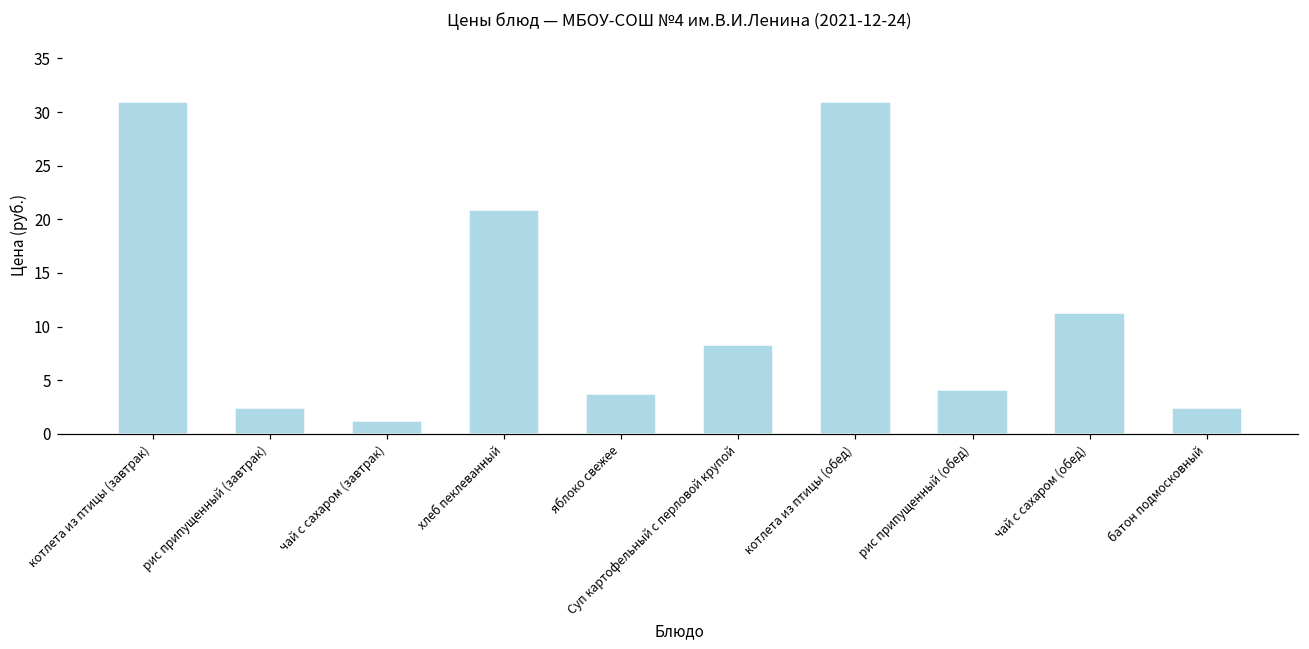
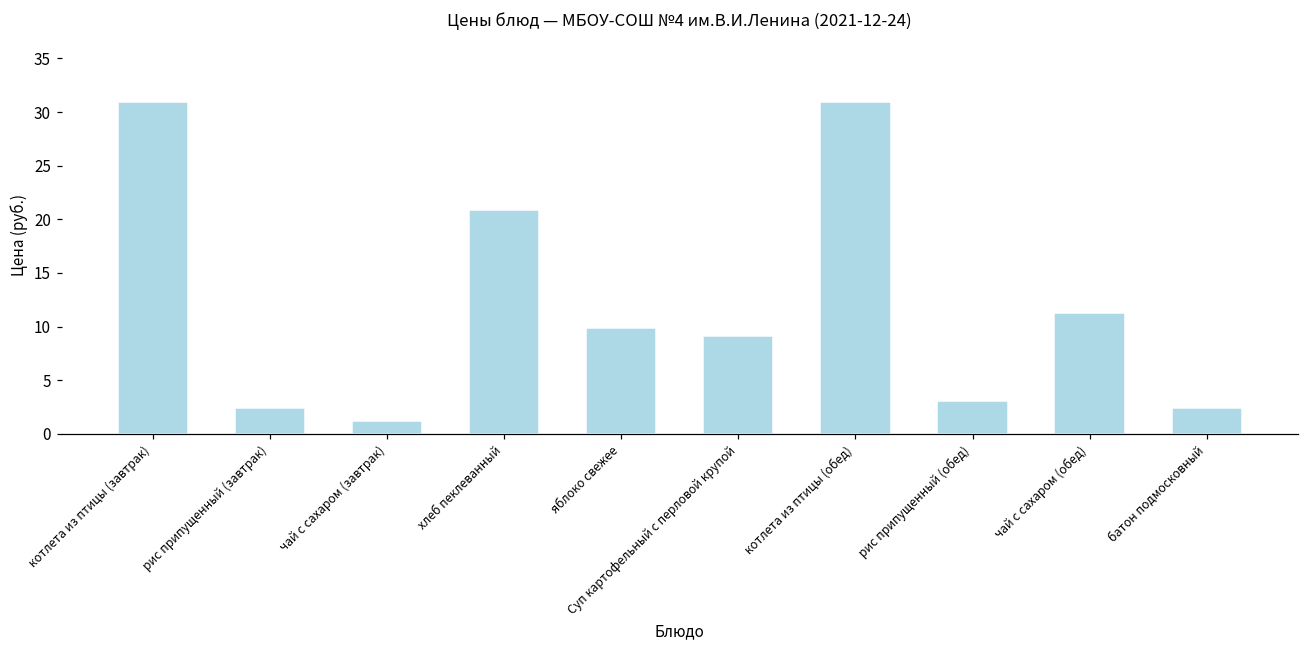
  {
    "котлета из птицы (завтрак)": 31,
    "рис припущенный (завтрак)": 2,
    "чай с сахаром (завтрак)": 1,
    "хлеб пеклеванный": 21,
-   "яблоко свежее": 4,
-   "Суп картофельный с перловой крупой": 8,
+   "яблоко свежее": 10,
+   "Суп картофельный с перловой крупой": 9,
    "котлета из птицы (обед)": 31,
-   "рис припущенный (обед)": 4,
+   "рис припущенный (обед)": 3,
    "чай с сахаром (обед)": 11,
    "батон подмосковный": 2
  }
